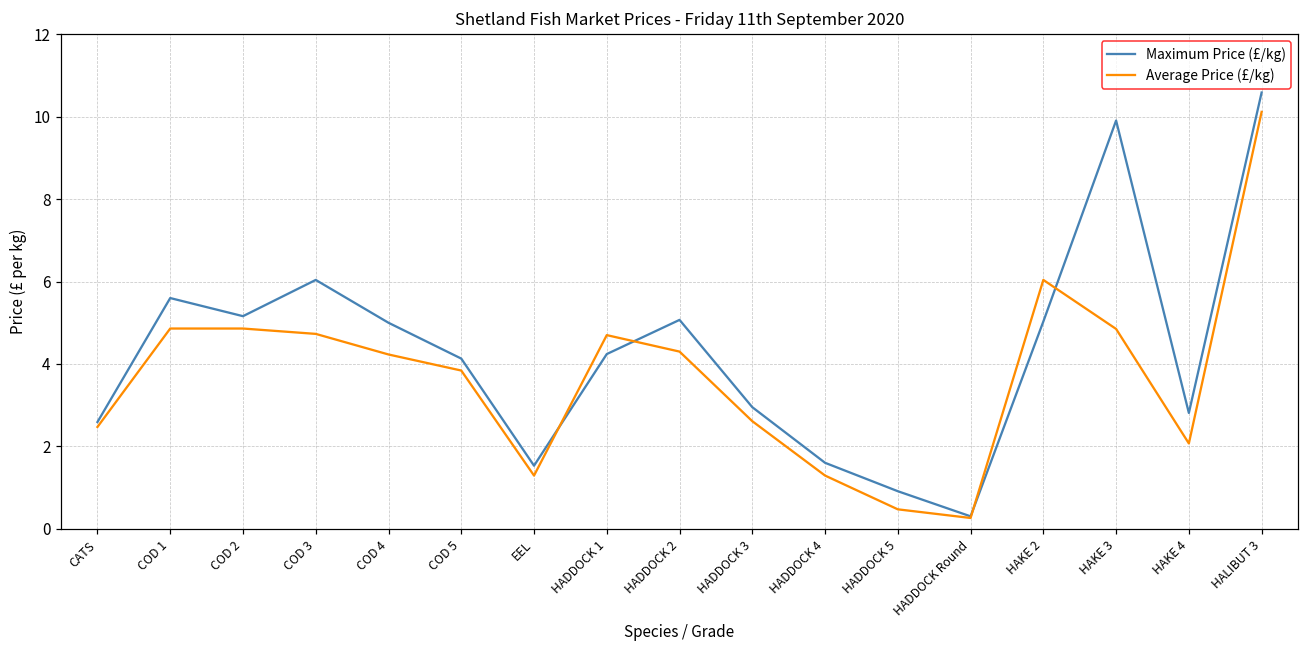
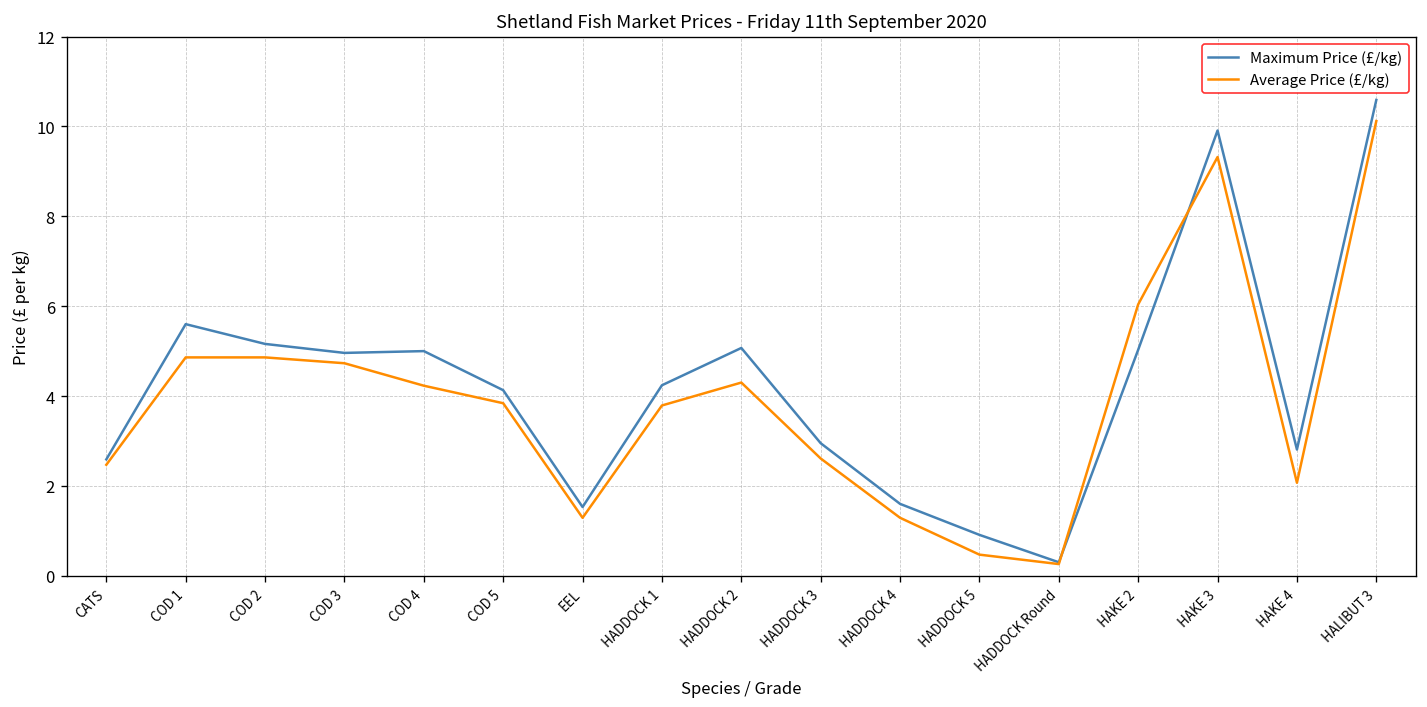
  {
    "Maximum Price (£/kg)": {
      "CATS": 2.6,
      "COD 1": 5.6,
      "COD 2": 5.2,
-     "COD 3": 6.0,
+     "COD 3": 5.0,
      "COD 4": 5.0,
      "COD 5": 4.1,
      "EEL": 1.5,
      "HADDOCK 1": 4.2,
      "HADDOCK 2": 5.1,
      "HADDOCK 3": 3.0,
      "HADDOCK 4": 1.6,
      "HADDOCK 5": 0.9,
      "HAKE 2": 5.0,
      "HAKE 3": 9.9,
      "HAKE 4": 2.8,
      "HALIBUT 3": 10.6
    },
    "Average Price (£/kg)": {
      "CATS": 2.5,
      "COD 1": 4.9,
      "COD 2": 4.9,
      "COD 3": 4.7,
      "COD 4": 4.2,
      "COD 5": 3.8,
      "EEL": 1.3,
-     "HADDOCK 1": 4.7,
+     "HADDOCK 1": 3.8,
      "HADDOCK 2": 4.3,
      "HADDOCK 3": 2.6,
      "HADDOCK 4": 1.3,
      "HADDOCK 5": 0.5,
      "HAKE 2": 6.0,
-     "HAKE 3": 4.9,
+     "HAKE 3": 9.3,
      "HAKE 4": 2.1,
      "HALIBUT 3": 10.1
    }
  }
